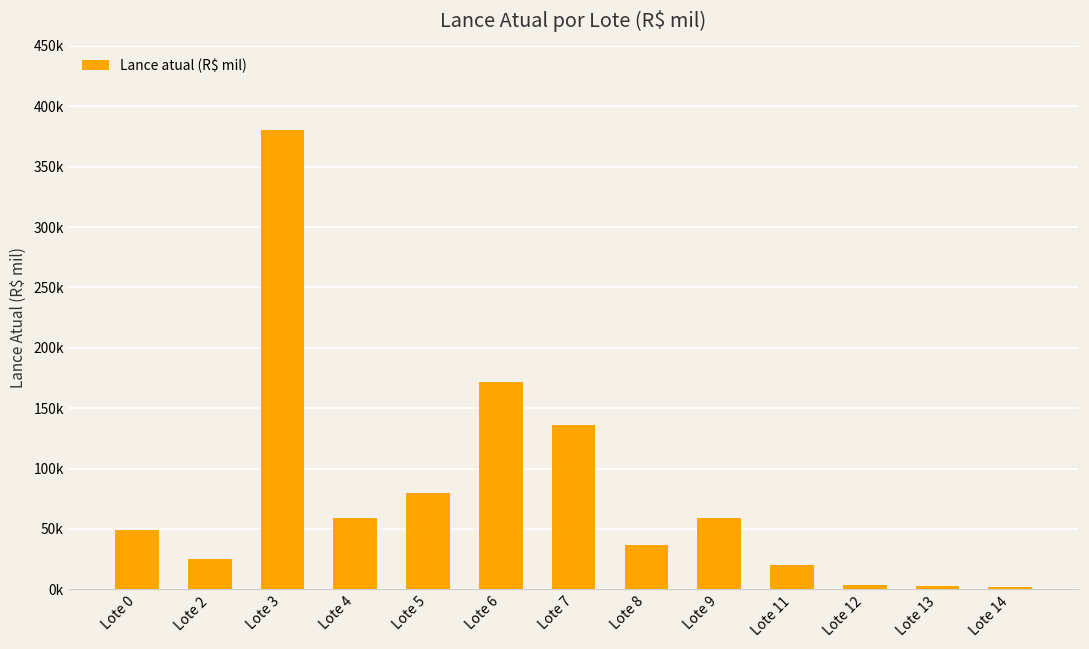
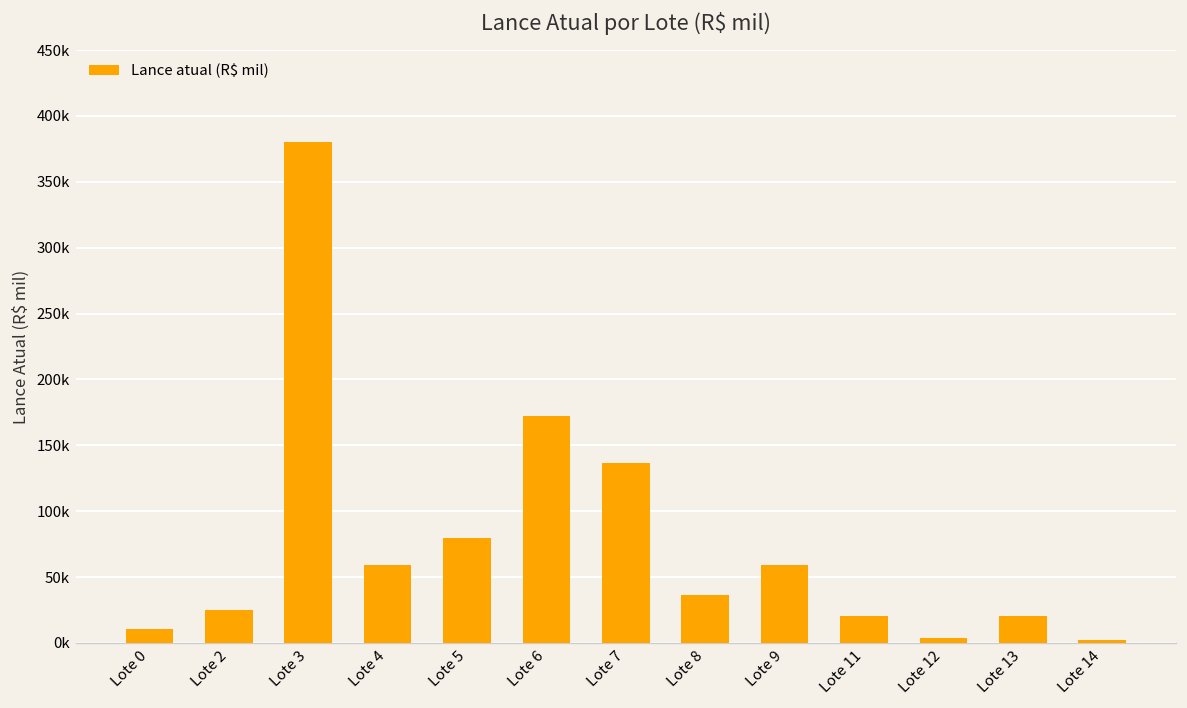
  {
-   "Lote 0": 49000,
+   "Lote 0": 11000,
    "Lote 2": 25000,
    "Lote 3": 380000,
    "Lote 4": 59000,
    "Lote 5": 80000,
    "Lote 6": 172000,
    "Lote 7": 136000,
    "Lote 8": 37000,
    "Lote 9": 59000,
    "Lote 11": 20000,
    "Lote 12": 4000,
-   "Lote 13": 3000
+   "Lote 13": 21000
  }
